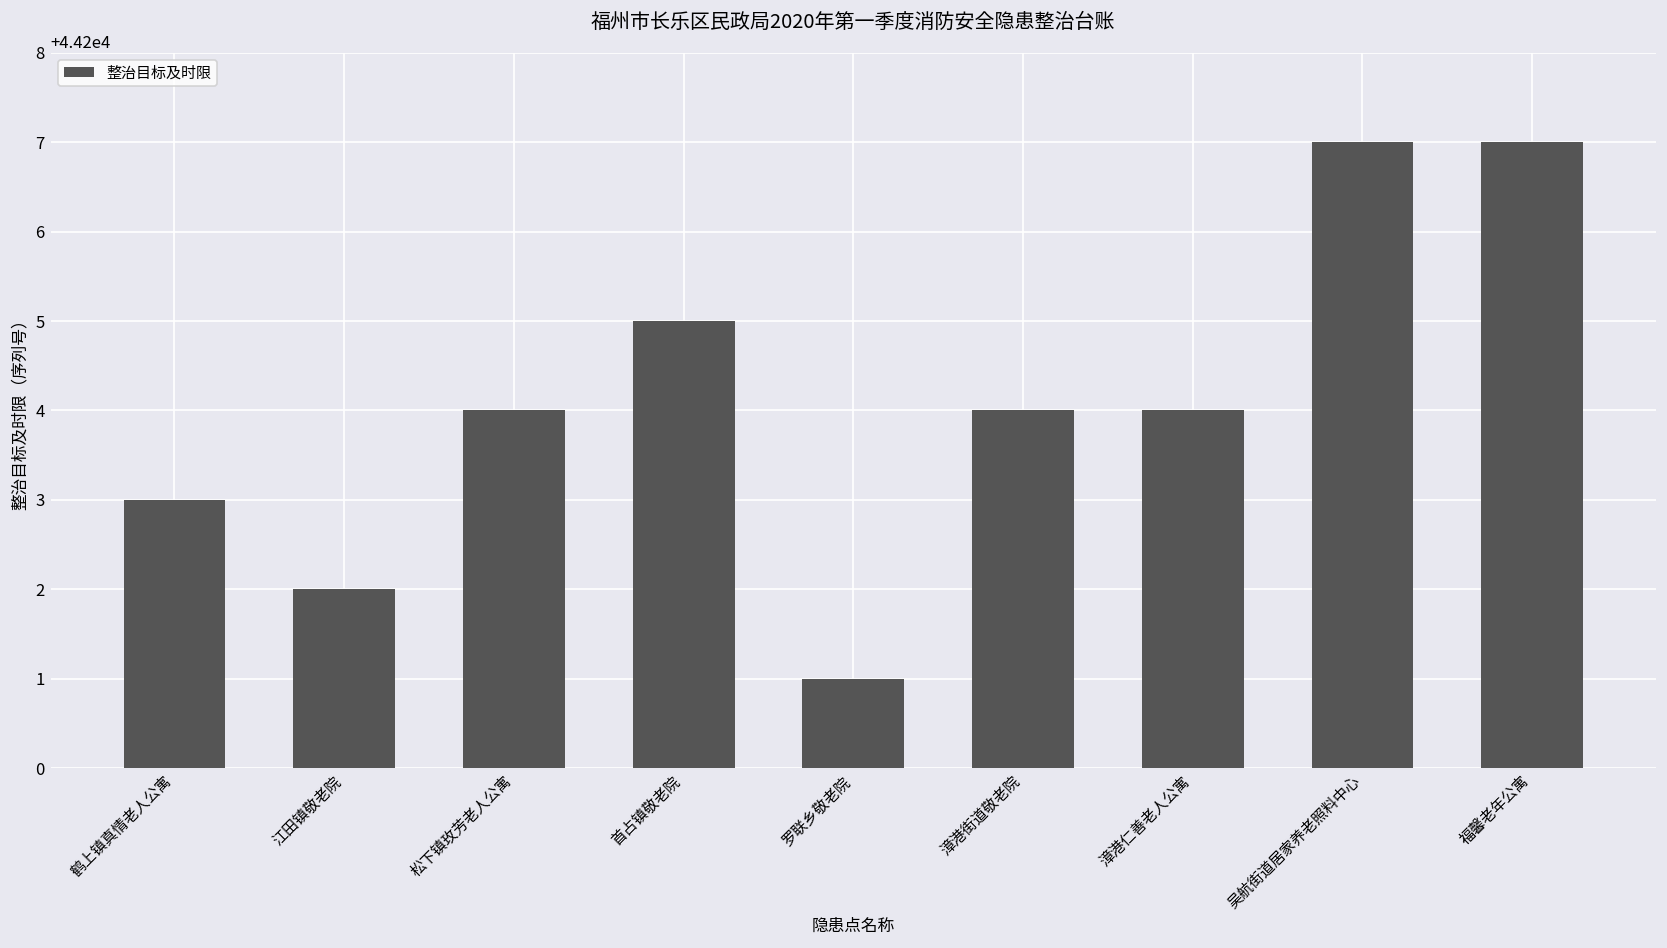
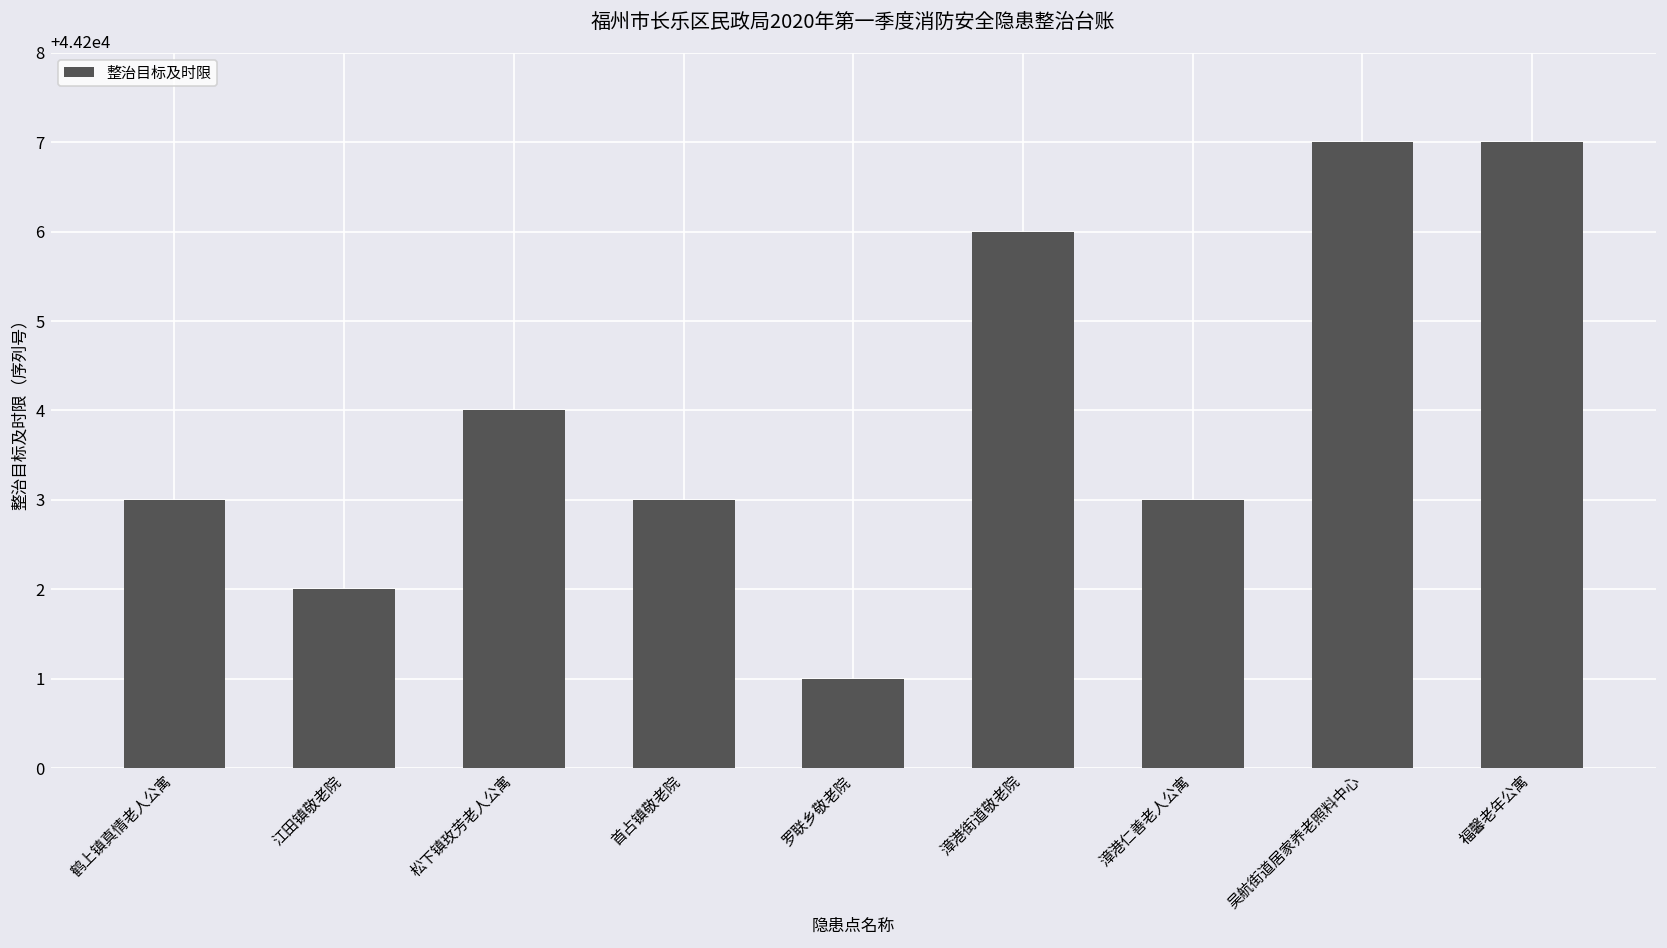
  {
    "鹤上镇真情老人公寓": 44203,
    "江田镇敬老院": 44202,
    "松下镇玫芳老人公寓": 44204,
-   "首占镇敬老院": 44205,
+   "首占镇敬老院": 44203,
    "罗联乡敬老院": 44201,
-   "漳港街道敬老院": 44204,
-   "漳港仁善老人公寓": 44204,
+   "漳港街道敬老院": 44206,
+   "漳港仁善老人公寓": 44203,
    "吴航街道居家养老照料中心": 44207,
    "福馨老年公寓": 44207
  }
